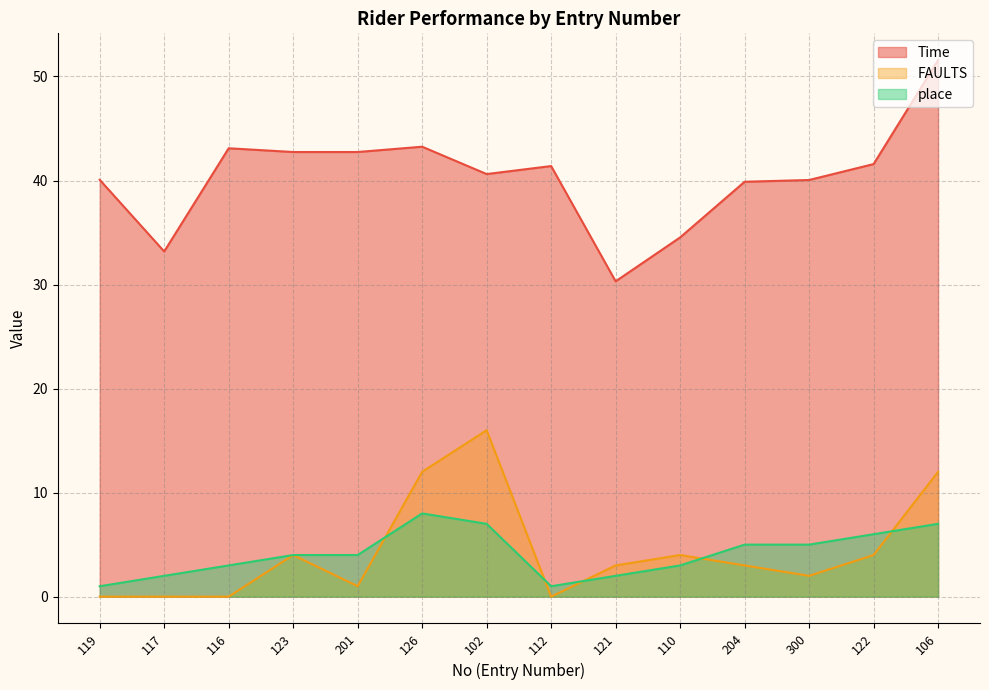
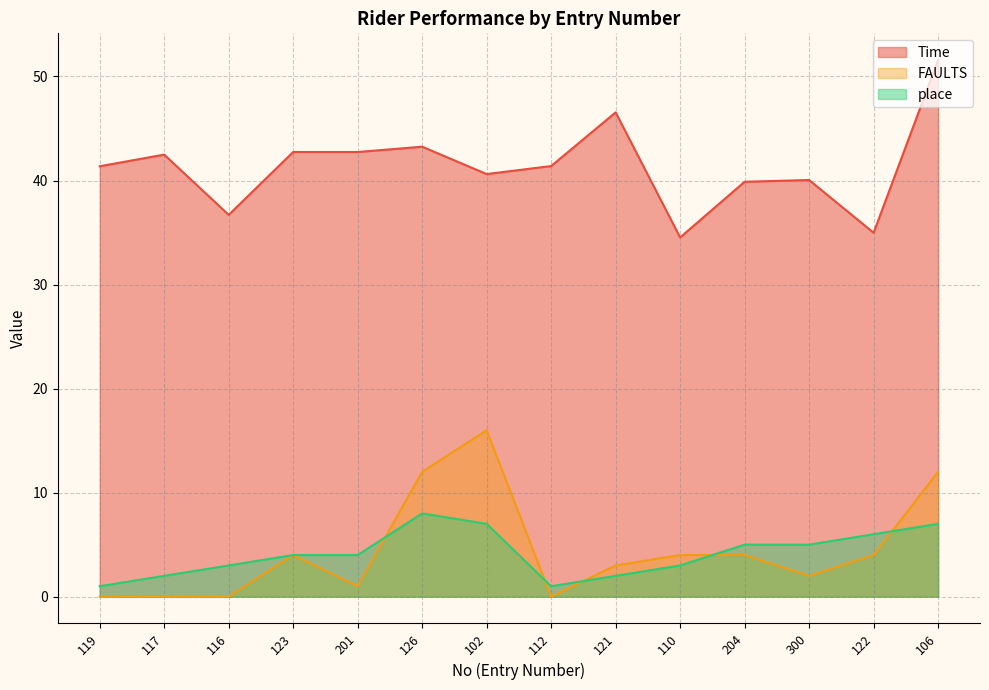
  {
    "Time": {
-     "119": 40.1,
-     "117": 33.2,
-     "116": 43.1,
+     "119": 41.4,
+     "117": 42.5,
+     "116": 36.7,
      "123": 42.7,
      "201": 42.7,
      "126": 43.3,
      "102": 40.6,
      "112": 41.4,
-     "121": 30.3,
+     "121": 46.6,
      "110": 34.5,
      "204": 39.9,
      "300": 40.1,
-     "122": 41.6
+     "122": 35.0
    },
    "FAULTS": {
      "119": 0,
      "117": 0,
      "116": 0,
      "201": 1,
      "126": 12,
      "102": 16,
      "112": 0,
      "121": 3,
      "110": 4,
-     "204": 3,
+     "204": 4,
      "300": 2,
      "122": 4,
      "106": 12
    },
    "place": {
      "119": 1.0,
      "117": 2.0,
      "116": 3.0,
      "201": 4.0,
      "126": 8.0,
      "102": 7.0,
      "112": 1.0,
      "121": 2.0,
      "110": 3.0,
      "204": 5.0,
      "300": 5.0,
      "122": 6.0,
      "106": 7.0
    }
  }
